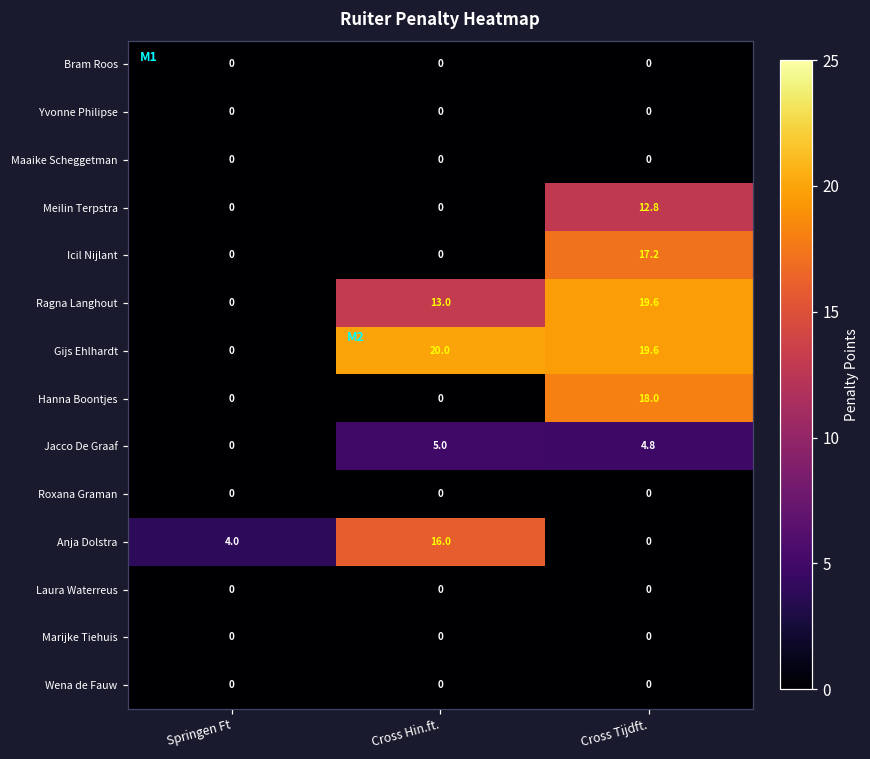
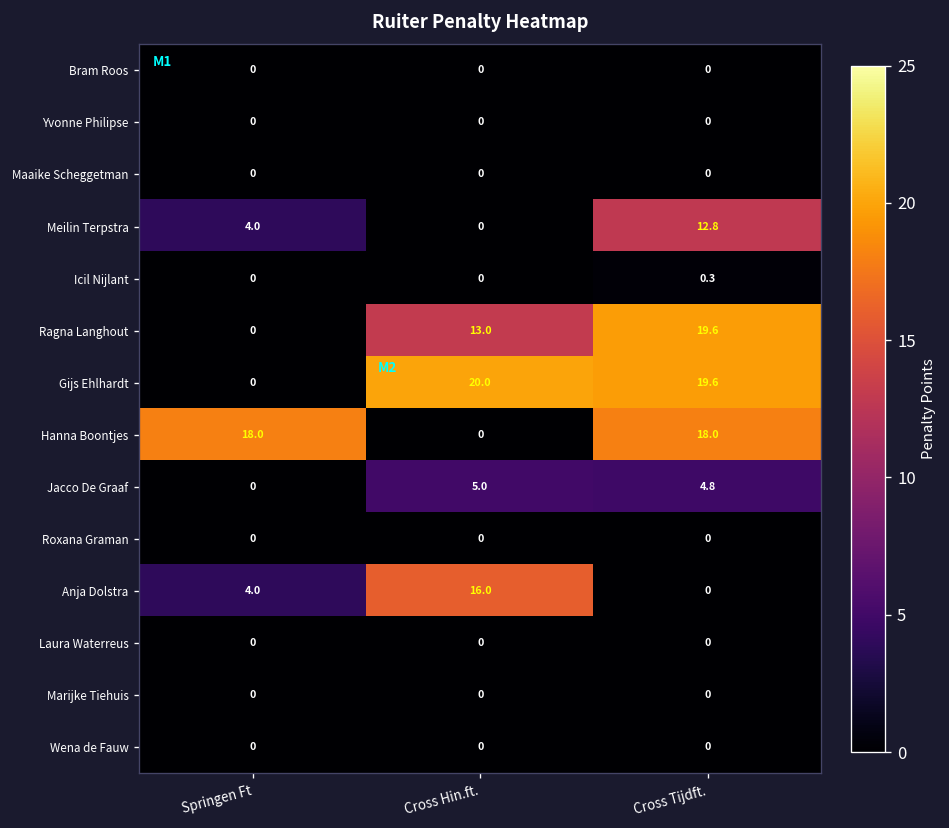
  {
    "Bram Roos": {
      "Cross Hin.ft.": 0,
      "Cross Tijdft.": 0
    },
    "Yvonne Philipse": {
      "Springen Ft": 0,
      "Cross Hin.ft.": 0,
      "Cross Tijdft.": 0
    },
    "Maaike Scheggetman": {
      "Springen Ft": 0,
      "Cross Hin.ft.": 0,
      "Cross Tijdft.": 0
    },
    "Meilin Terpstra": {
-     "Springen Ft": 0,
+     "Springen Ft": 4.0,
      "Cross Hin.ft.": 0,
      "Cross Tijdft.": 12.8
    },
    "Icil Nijlant": {
      "Springen Ft": 0,
      "Cross Hin.ft.": 0,
-     "Cross Tijdft.": 17.2
+     "Cross Tijdft.": 0.3
    },
    "Ragna Langhout": {
      "Springen Ft": 0,
      "Cross Hin.ft.": 13.0,
      "Cross Tijdft.": 19.6
    },
    "Gijs Ehlhardt": {
      "Springen Ft": 0,
      "Cross Tijdft.": 19.6
    },
    "Hanna Boontjes": {
-     "Springen Ft": 0,
+     "Springen Ft": 18.0,
      "Cross Hin.ft.": 0,
      "Cross Tijdft.": 18.0
    },
    "Jacco De Graaf": {
      "Springen Ft": 0,
      "Cross Hin.ft.": 5.0,
      "Cross Tijdft.": 4.8
    },
    "Roxana Graman": {
      "Springen Ft": 0,
      "Cross Hin.ft.": 0,
      "Cross Tijdft.": 0
    },
    "Anja Dolstra": {
      "Springen Ft": 4.0,
      "Cross Hin.ft.": 16.0,
      "Cross Tijdft.": 0
    },
    "Laura Waterreus": {
      "Springen Ft": 0,
      "Cross Hin.ft.": 0,
      "Cross Tijdft.": 0
    },
    "Marijke Tiehuis": {
      "Springen Ft": 0,
      "Cross Hin.ft.": 0,
      "Cross Tijdft.": 0
    },
    "Wena de Fauw": {
      "Springen Ft": 0,
      "Cross Hin.ft.": 0,
      "Cross Tijdft.": 0
    }
  }
